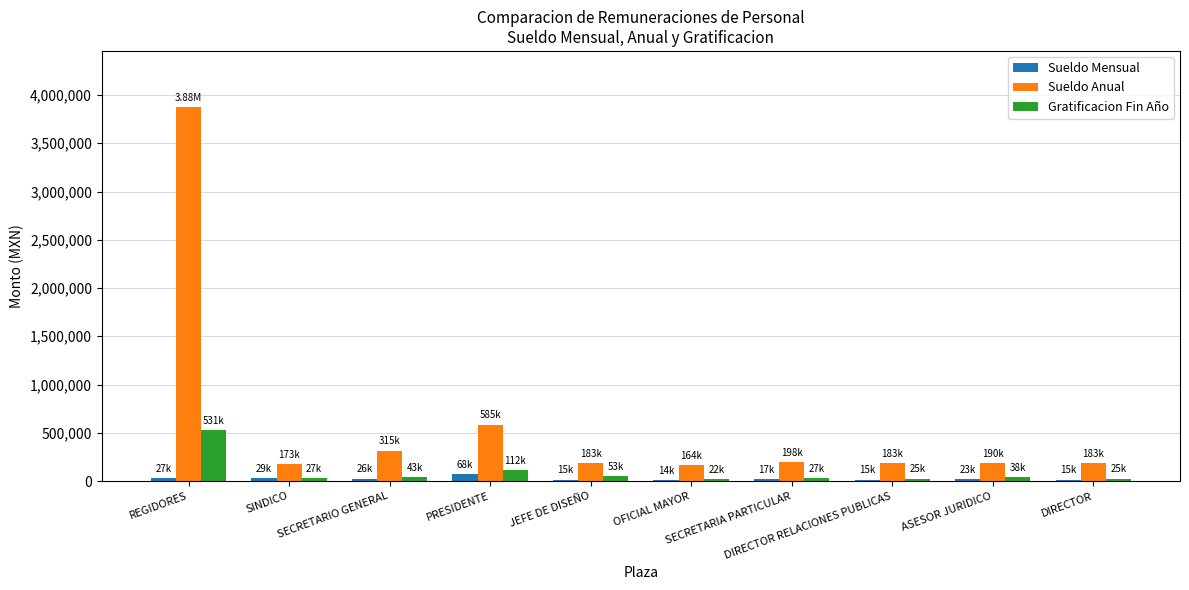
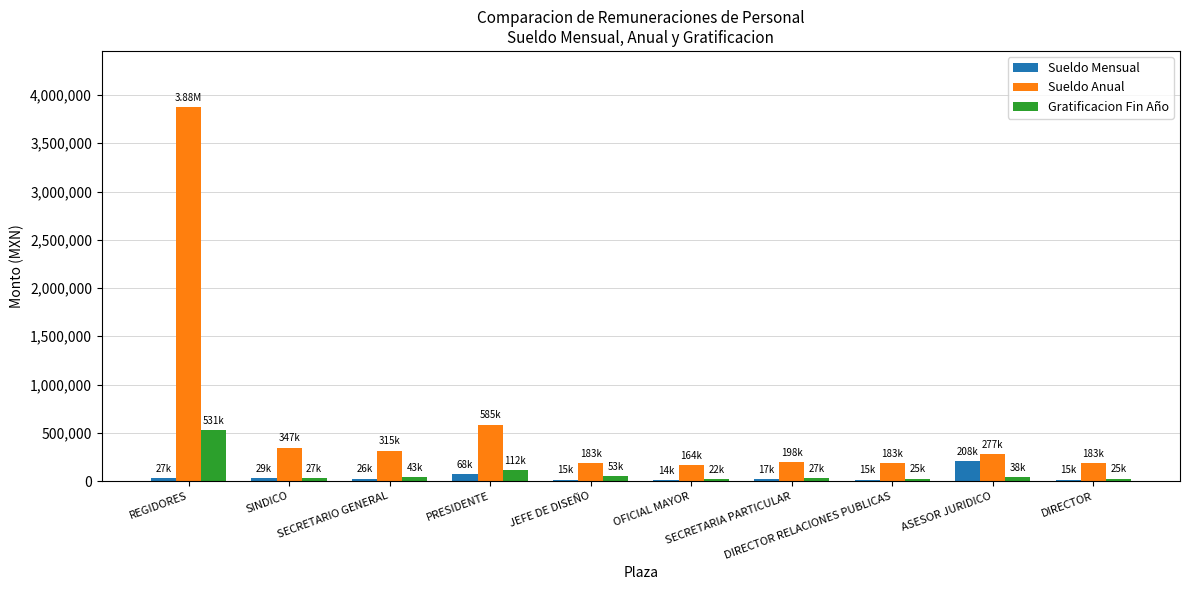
  {
    "Sueldo Mensual": {
      "REGIDORES": "27k",
      "SINDICO": "29k",
      "SECRETARIO GENERAL": "26k",
      "PRESIDENTE": "68k",
      "JEFE DE DISEÑO": "15k",
      "OFICIAL MAYOR": "14k",
      "SECRETARIA PARTICULAR": "17k",
      "DIRECTOR RELACIONES PUBLICAS": "15k",
-     "ASESOR JURIDICO": "23k",
+     "ASESOR JURIDICO": "208k",
      "DIRECTOR": "15k"
    },
    "Sueldo Anual": {
      "REGIDORES": "3.88M",
-     "SINDICO": "173k",
+     "SINDICO": "347k",
      "SECRETARIO GENERAL": "315k",
      "PRESIDENTE": "585k",
      "JEFE DE DISEÑO": "183k",
      "OFICIAL MAYOR": "164k",
      "SECRETARIA PARTICULAR": "198k",
      "DIRECTOR RELACIONES PUBLICAS": "183k",
-     "ASESOR JURIDICO": "190k",
+     "ASESOR JURIDICO": "277k",
      "DIRECTOR": "183k"
    },
    "Gratificacion Fin Año": {
      "REGIDORES": "531k",
      "SINDICO": "27k",
      "SECRETARIO GENERAL": "43k",
      "PRESIDENTE": "112k",
      "JEFE DE DISEÑO": "53k",
      "OFICIAL MAYOR": "22k",
      "SECRETARIA PARTICULAR": "27k",
      "DIRECTOR RELACIONES PUBLICAS": "25k",
      "ASESOR JURIDICO": "38k",
      "DIRECTOR": "25k"
    }
  }
